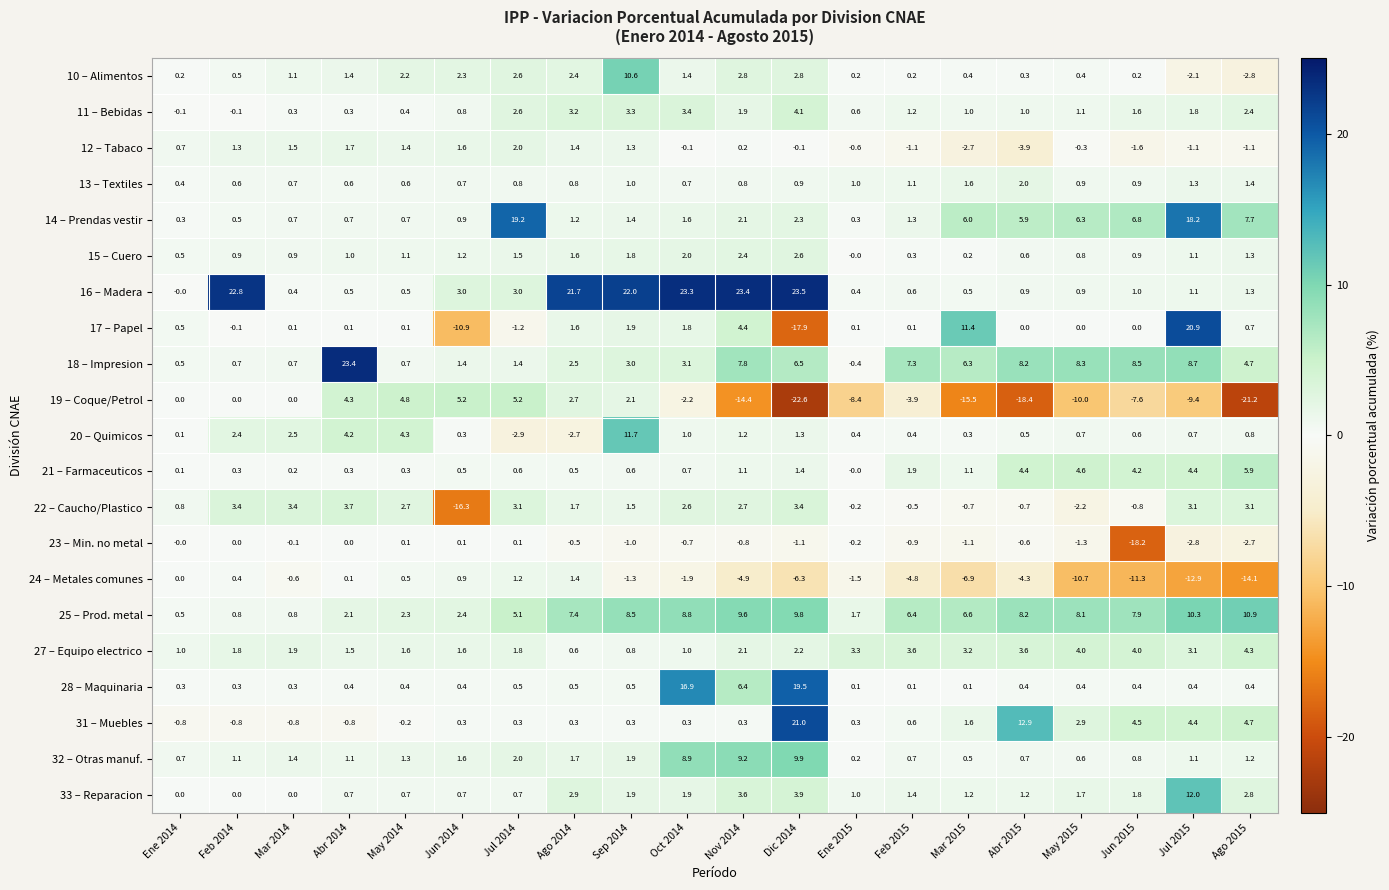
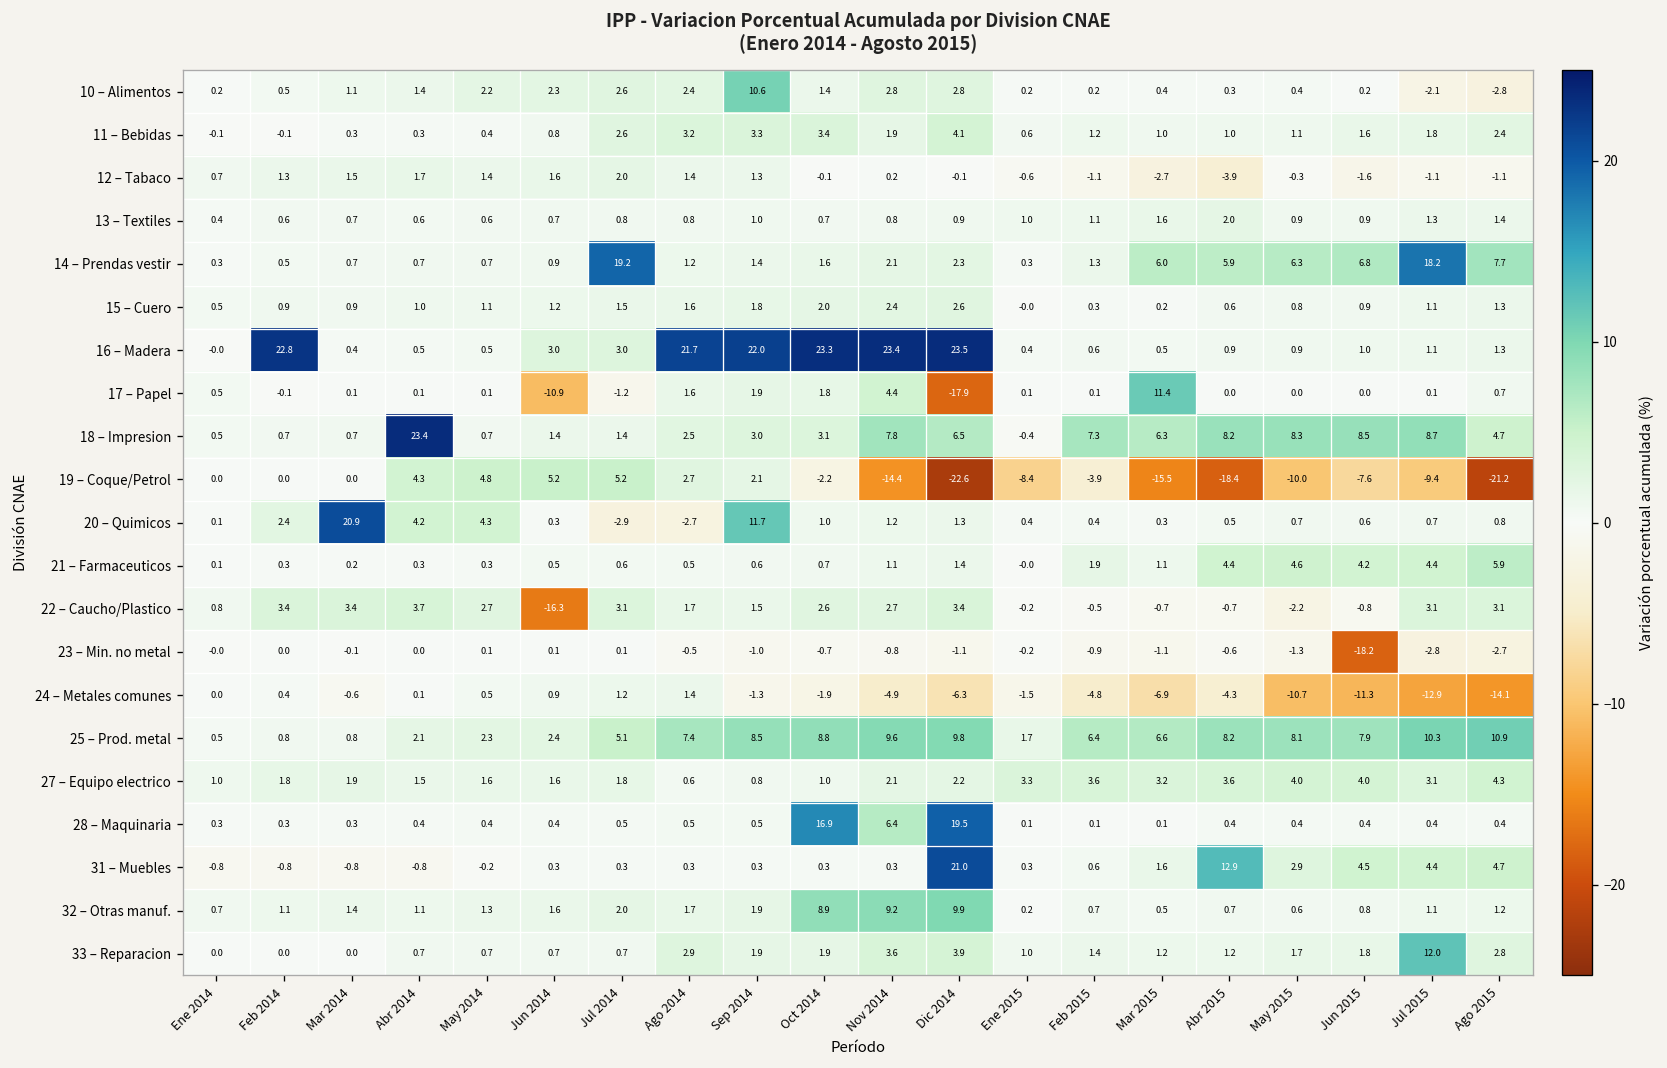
  {
    "17 – Papel": {
      "Ene 2014": 0.5,
      "Feb 2014": -0.1,
      "Mar 2014": 0.1,
      "Abr 2014": 0.1,
      "May 2014": 0.1,
      "Jun 2014": -10.9,
      "Jul 2014": -1.2,
      "Ago 2014": 1.6,
      "Sep 2014": 1.9,
      "Oct 2014": 1.8,
      "Nov 2014": 4.4,
      "Dic 2014": -17.9,
      "Ene 2015": 0.1,
      "Feb 2015": 0.1,
      "Mar 2015": 11.4,
      "Abr 2015": 0.0,
      "May 2015": 0.0,
      "Jun 2015": 0.0,
-     "Jul 2015": 20.9,
+     "Jul 2015": 0.1,
      "Ago 2015": 0.7
    },
    "20 – Quimicos": {
      "Ene 2014": 0.1,
      "Feb 2014": 2.4,
-     "Mar 2014": 2.5,
+     "Mar 2014": 20.9,
      "Abr 2014": 4.2,
      "May 2014": 4.3,
      "Jun 2014": 0.3,
      "Jul 2014": -2.9,
      "Ago 2014": -2.7,
      "Sep 2014": 11.7,
      "Oct 2014": 1.0,
      "Nov 2014": 1.2,
      "Dic 2014": 1.3,
      "Ene 2015": 0.4,
      "Feb 2015": 0.4,
      "Mar 2015": 0.3,
      "Abr 2015": 0.5,
      "May 2015": 0.7,
      "Jun 2015": 0.6,
      "Jul 2015": 0.7,
      "Ago 2015": 0.8
    }
  }
